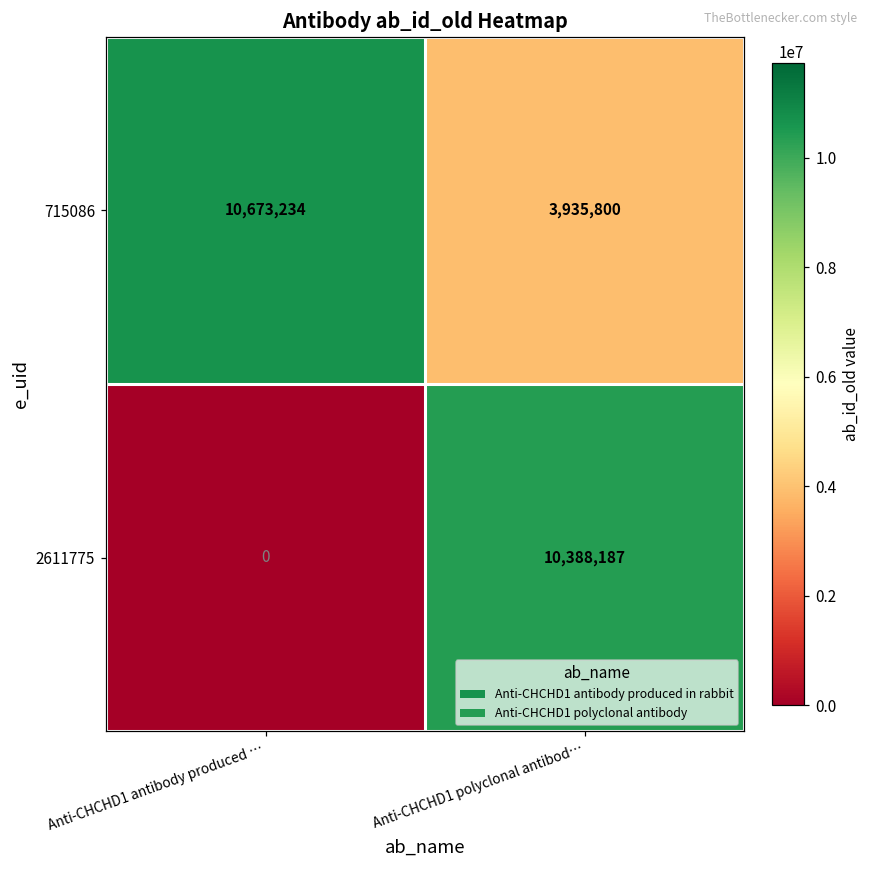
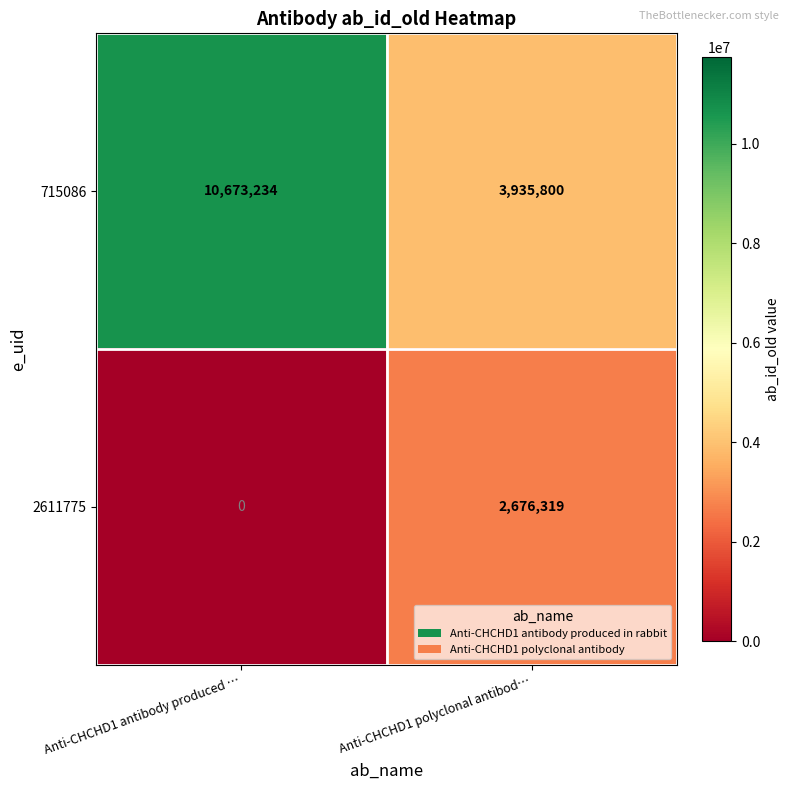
  {
    "715086": {
      "Anti-CHCHD1 antibody produced …": "10,673,234",
      "Anti-CHCHD1 polyclonal antibod…": "3,935,800"
    },
    "2611775": {
      "Anti-CHCHD1 antibody produced …": "0",
-     "Anti-CHCHD1 polyclonal antibod…": "10,388,187"
+     "Anti-CHCHD1 polyclonal antibod…": "2,676,319"
    }
  }
